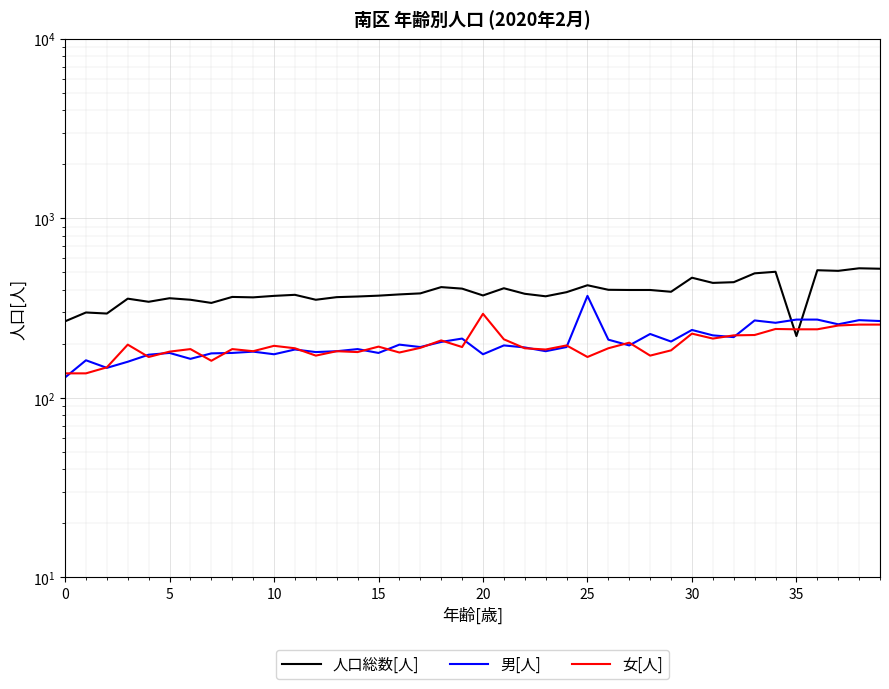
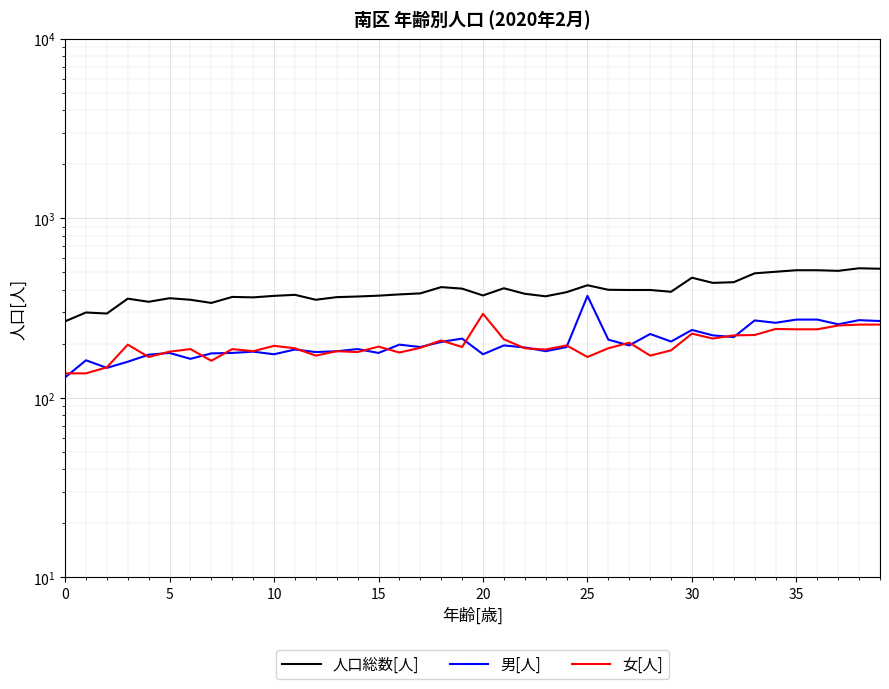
  {
    "人口総数[人]": {
      "0": 270,
      "5": 360,
      "10": 370,
      "15": 370,
      "20": 370,
      "25": 420,
      "30": 470,
-     "35": 220
+     "35": 510
    },
    "男[人]": {
      "0": 130,
      "10": 180,
      "15": 180,
      "20": 180,
      "25": 370,
      "30": 240,
      "35": 270
    },
    "女[人]": {
      "0": 140,
      "10": 200,
      "15": 190,
      "20": 290,
      "25": 170,
      "30": 230,
      "35": 240
    }
  }
